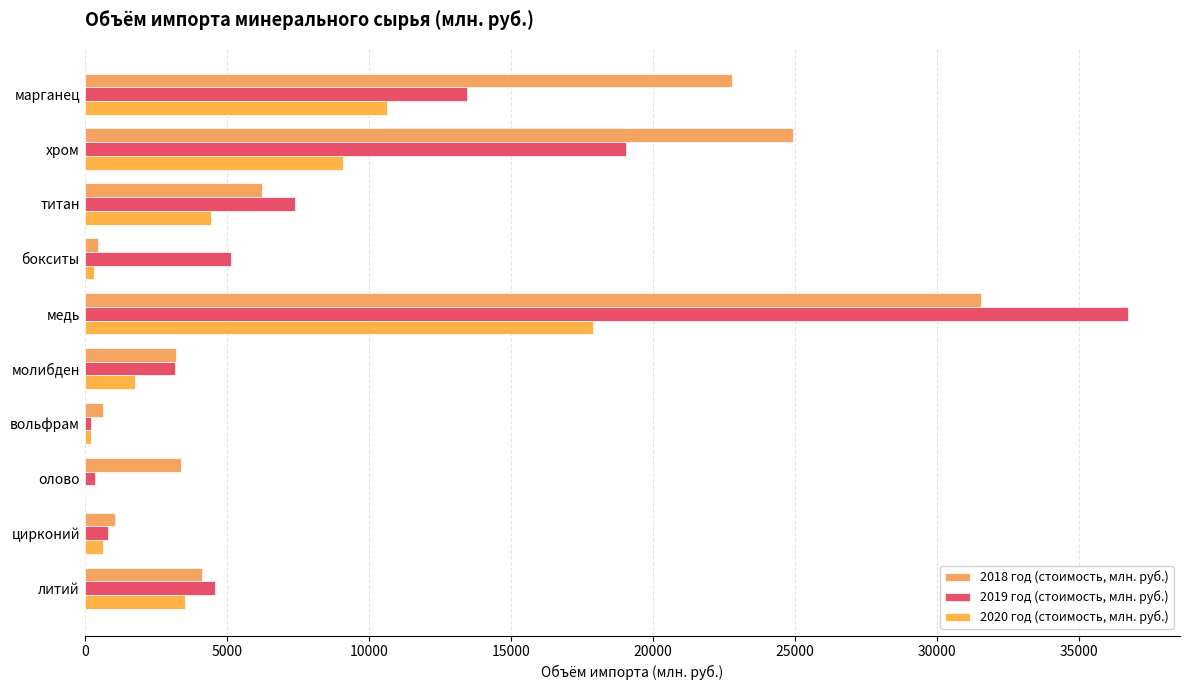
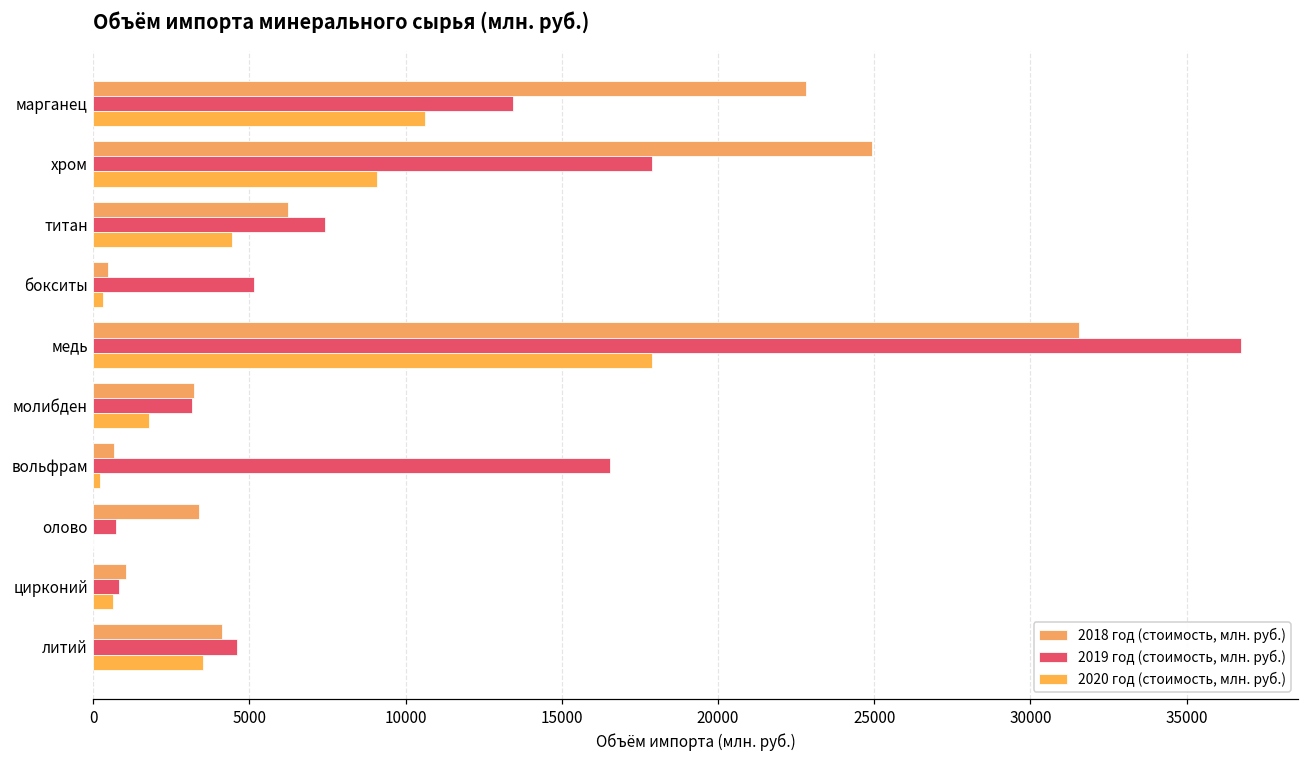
  {
    "2019 год (стоимость, млн. руб.)": {
      "марганец": 13500,
-     "хром": 19100,
+     "хром": 17900,
      "титан": 7400,
      "бокситы": 5100,
      "медь": 36700,
      "молибден": 3200,
-     "вольфрам": 200,
-     "олово": 300,
+     "вольфрам": 16600,
+     "олово": 700,
      "цирконий": 800,
      "литий": 4600
    }
  }
